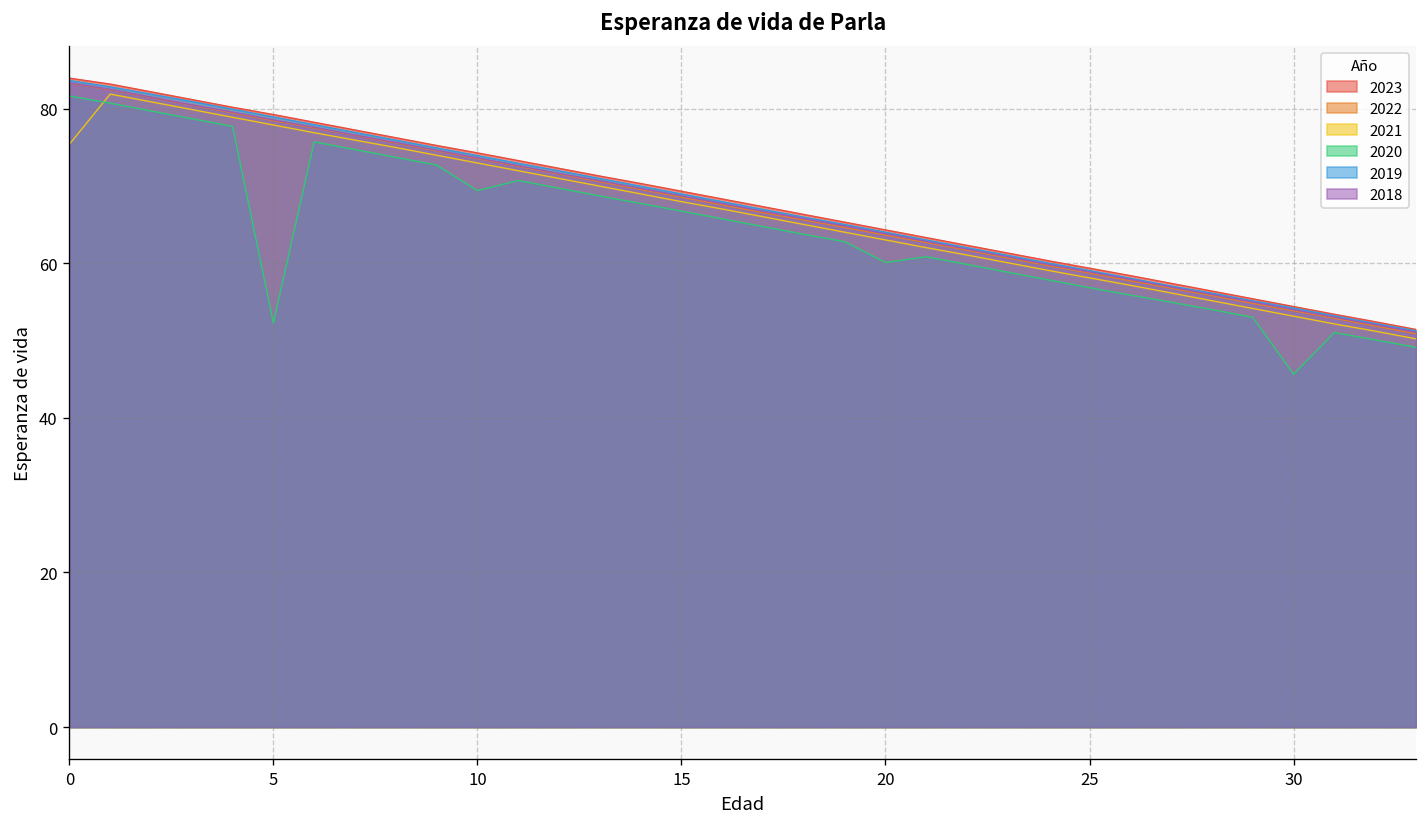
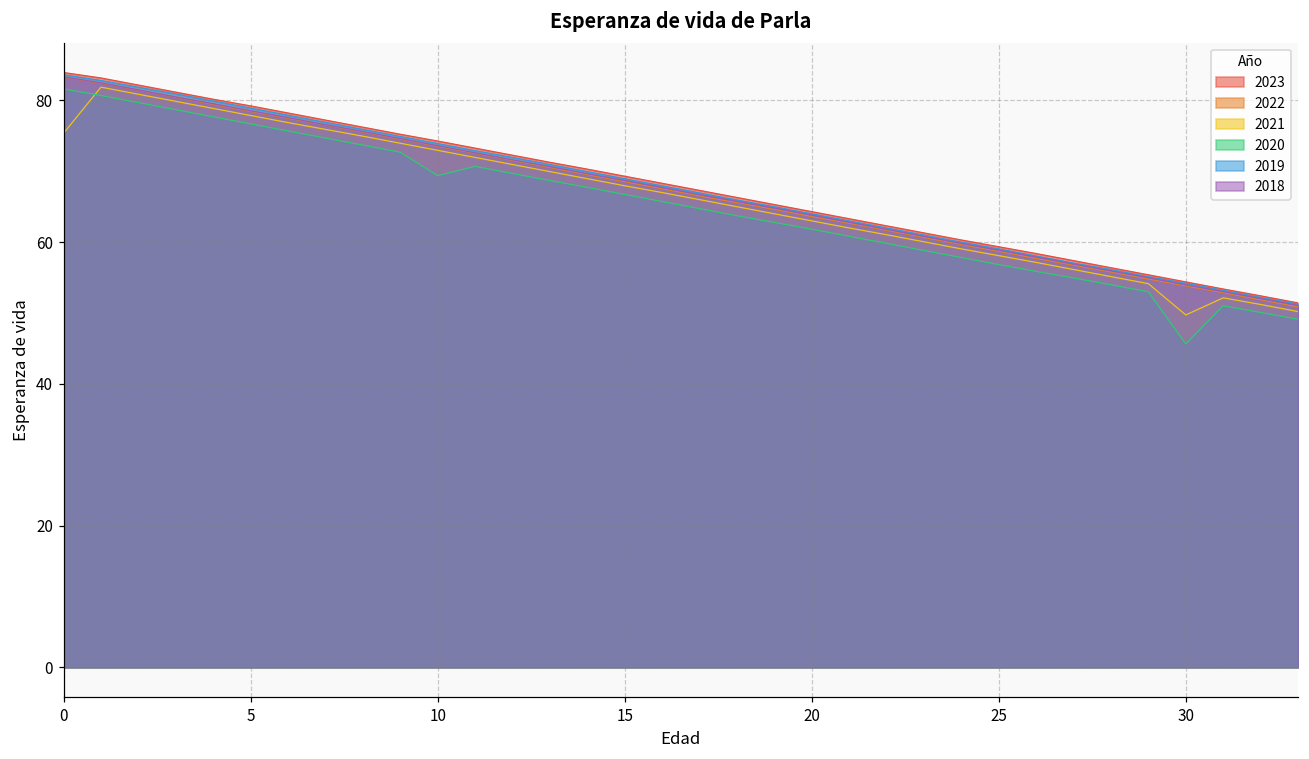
  {
    "2021": {
      "0": 75,
      "5": 78,
      "10": 73,
      "15": 68,
      "20": 63,
      "25": 58,
-     "30": 53
+     "30": 50
    },
    "2020": {
      "0": 82,
-     "5": 52,
+     "5": 77,
      "10": 69,
      "15": 67,
-     "20": 60,
+     "20": 62,
      "25": 57,
      "30": 46
    }
  }
